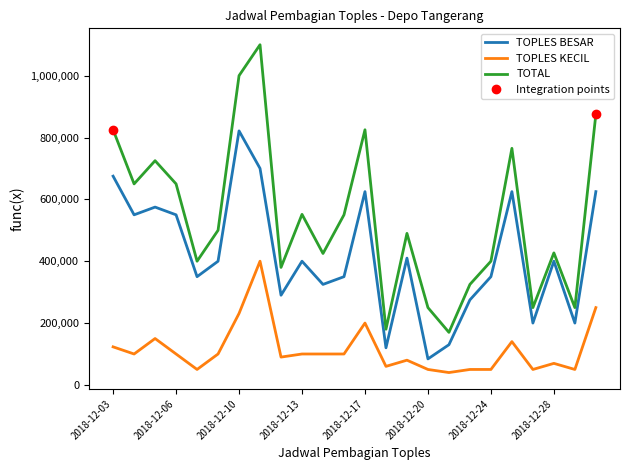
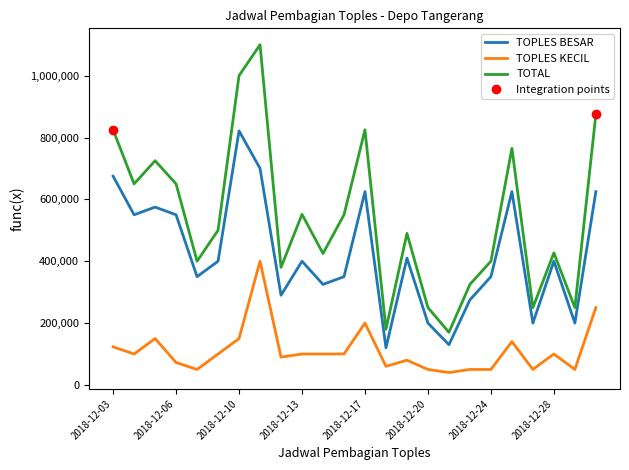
  {
    "TOPLES BESAR": {
      "2018-12-03": "680,000",
      "2018-12-06": "550,000",
      "2018-12-10": "820,000",
      "2018-12-13": "400,000",
      "2018-12-17": "630,000",
-     "2018-12-20": "80,000",
+     "2018-12-20": "200,000",
      "2018-12-24": "350,000",
      "2018-12-28": "400,000"
    },
    "TOPLES KECIL": {
      "2018-12-03": "120,000",
-     "2018-12-06": "100,000",
-     "2018-12-10": "230,000",
+     "2018-12-06": "70,000",
+     "2018-12-10": "150,000",
      "2018-12-13": "100,000",
      "2018-12-17": "200,000",
      "2018-12-20": "50,000",
      "2018-12-24": "50,000",
-     "2018-12-28": "70,000"
+     "2018-12-28": "100,000"
    },
    "TOTAL": {
      "2018-12-06": "650,000",
      "2018-12-10": "1,000,000",
      "2018-12-13": "550,000",
      "2018-12-17": "830,000",
      "2018-12-20": "250,000",
      "2018-12-24": "400,000",
      "2018-12-28": "430,000"
    }
  }
